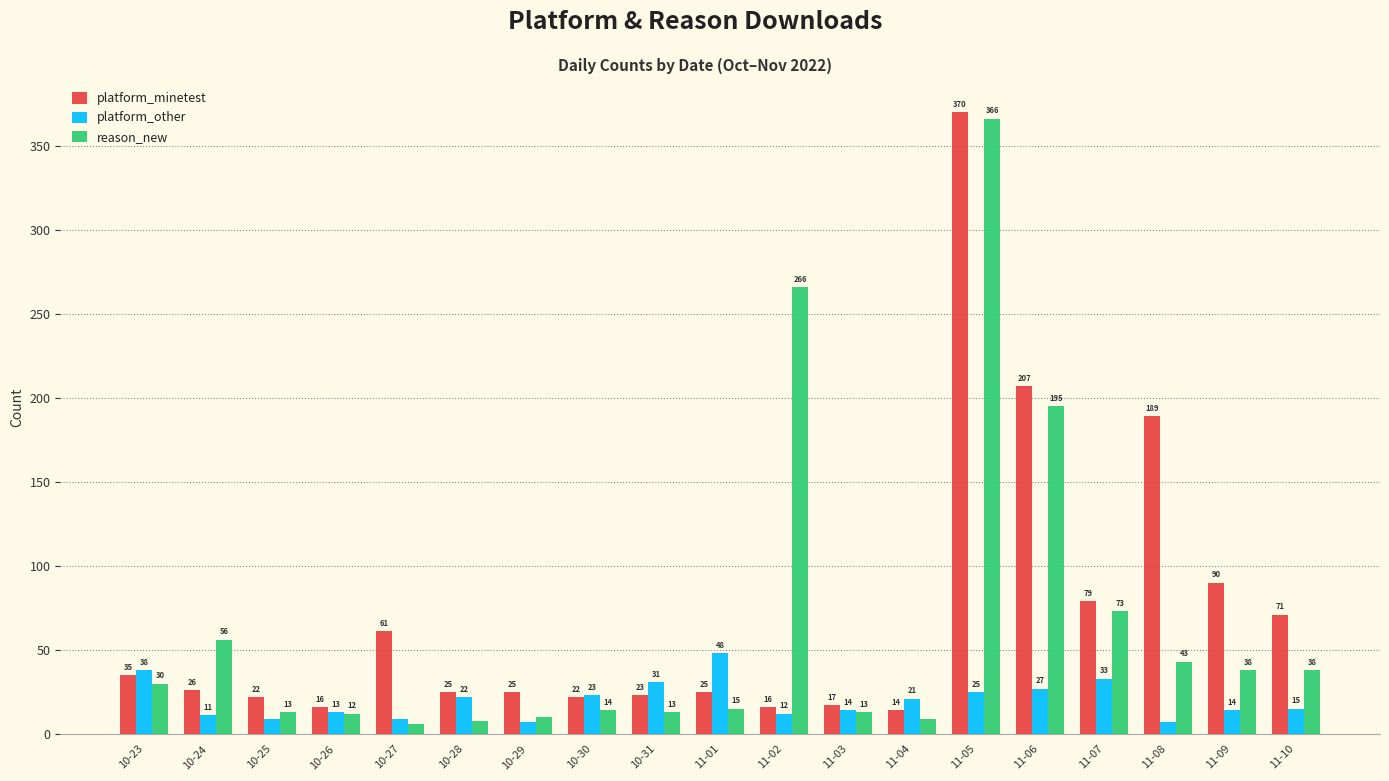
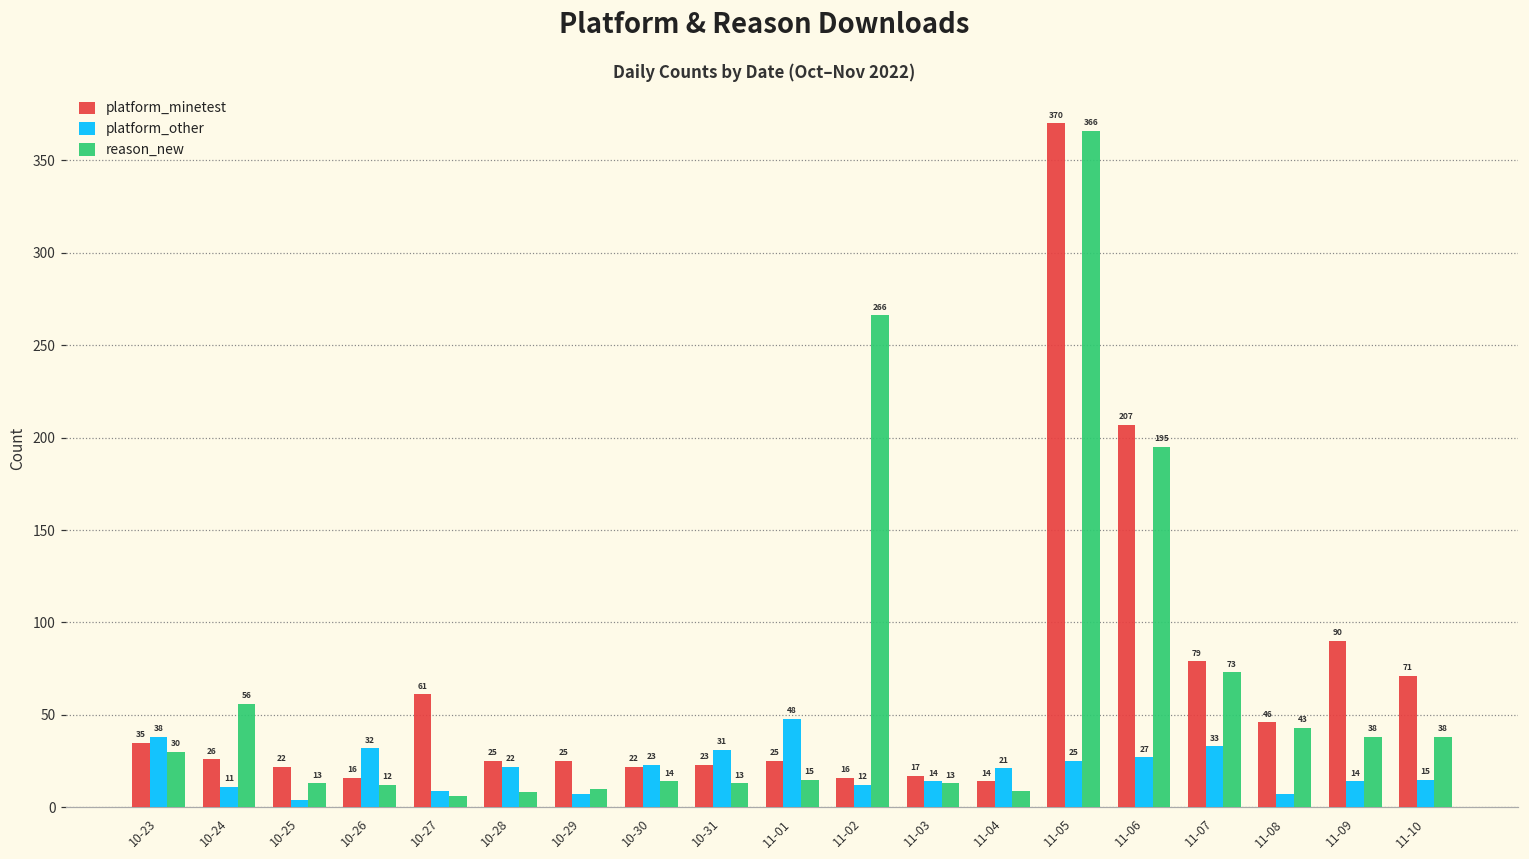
  {
    "platform_minetest": {
      "10-23": 35,
      "10-24": 26,
      "10-25": 22,
      "10-26": 16,
      "10-27": 61,
      "10-28": 25,
      "10-29": 25,
      "10-30": 22,
      "10-31": 23,
      "11-01": 25,
      "11-02": 16,
      "11-03": 17,
      "11-04": 14,
      "11-05": 370,
      "11-06": 207,
      "11-07": 79,
-     "11-08": 189,
+     "11-08": 46,
      "11-09": 90,
      "11-10": 71
    },
    "platform_other": {
      "10-23": 38,
      "10-24": 11,
-     "10-25": 9,
-     "10-26": 13,
+     "10-25": 4,
+     "10-26": 32,
      "10-28": 22,
      "10-30": 23,
      "10-31": 31,
      "11-01": 48,
      "11-02": 12,
      "11-03": 14,
      "11-04": 21,
      "11-05": 25,
      "11-06": 27,
      "11-07": 33,
      "11-09": 14,
      "11-10": 15
    },
    "reason_new": {
      "10-23": 30,
      "10-24": 56,
      "10-25": 13,
      "10-26": 12,
      "10-30": 14,
      "10-31": 13,
      "11-01": 15,
      "11-02": 266,
      "11-03": 13,
      "11-05": 366,
      "11-06": 195,
      "11-07": 73,
      "11-08": 43,
      "11-09": 38,
      "11-10": 38
    }
  }
